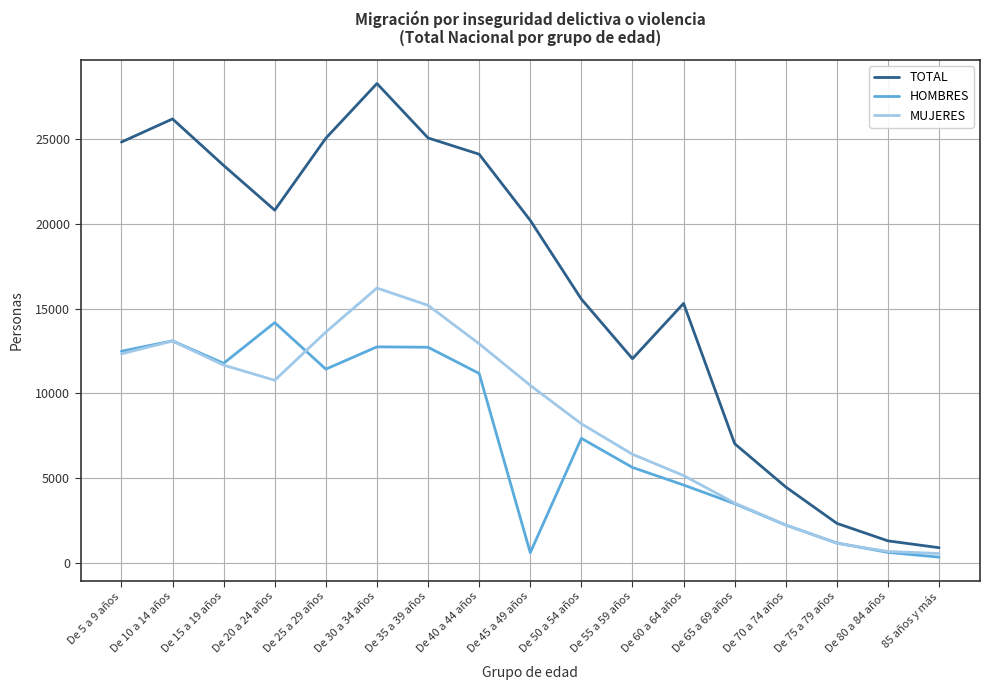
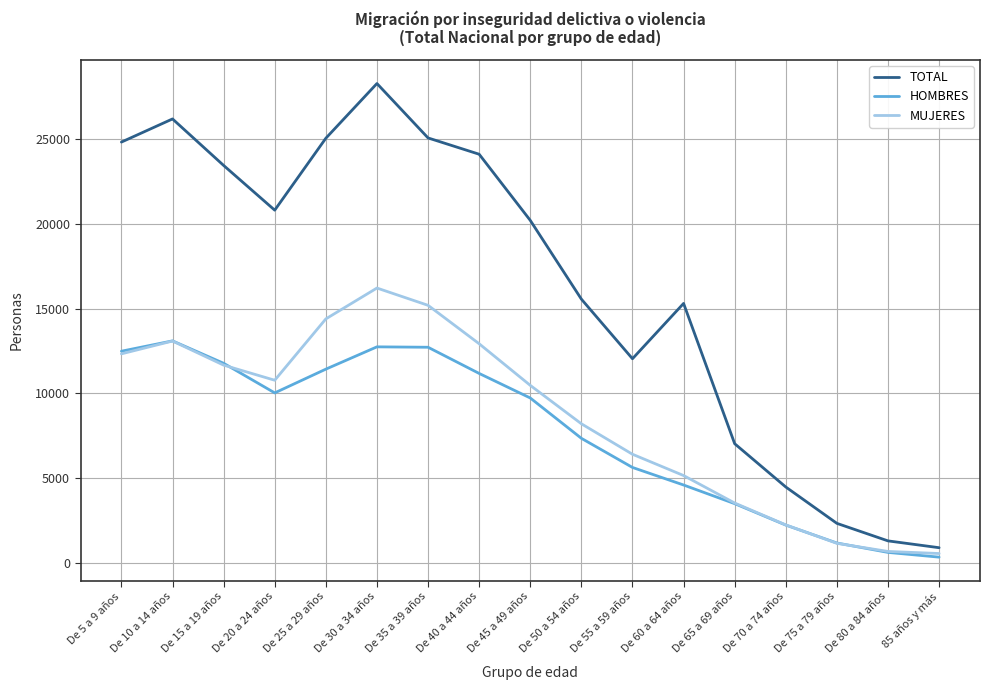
  {
    "TOTAL": {
      "De 5 a 9 años": 24800,
      "De 10 a 14 años": 26200,
      "De 15 a 19 años": 23400,
      "De 20 a 24 años": 20800,
      "De 25 a 29 años": 25000,
      "De 30 a 34 años": 28300,
      "De 35 a 39 años": 25100,
      "De 40 a 44 años": 24100,
      "De 45 a 49 años": 20200,
      "De 50 a 54 años": 15600,
      "De 55 a 59 años": 12000,
      "De 60 a 64 años": 15300,
      "De 65 a 69 años": 7000,
      "De 70 a 74 años": 4500,
      "De 75 a 79 años": 2300,
      "De 80 a 84 años": 1300,
      "85 años y más": 900
    },
    "HOMBRES": {
      "De 5 a 9 años": 12500,
-     "De 20 a 24 años": 14200,
+     "De 20 a 24 años": 10000,
      "De 25 a 29 años": 11400,
      "De 30 a 34 años": 12700,
      "De 35 a 39 años": 12700,
      "De 40 a 44 años": 11200,
-     "De 45 a 49 años": 600,
+     "De 45 a 49 años": 9700,
      "De 50 a 54 años": 7400,
      "De 55 a 59 años": 5600,
      "De 60 a 64 años": 4600,
      "85 años y más": 300
    },
    "MUJERES": {
      "De 5 a 9 años": 12300,
      "De 20 a 24 años": 10800,
-     "De 25 a 29 años": 13600,
+     "De 25 a 29 años": 14400,
      "De 30 a 34 años": 16200,
      "De 35 a 39 años": 15200,
      "De 40 a 44 años": 12900,
      "De 45 a 49 años": 10500,
      "De 50 a 54 años": 8200,
      "De 55 a 59 años": 6400,
      "De 60 a 64 años": 5200,
      "85 años y más": 600
    }
  }
